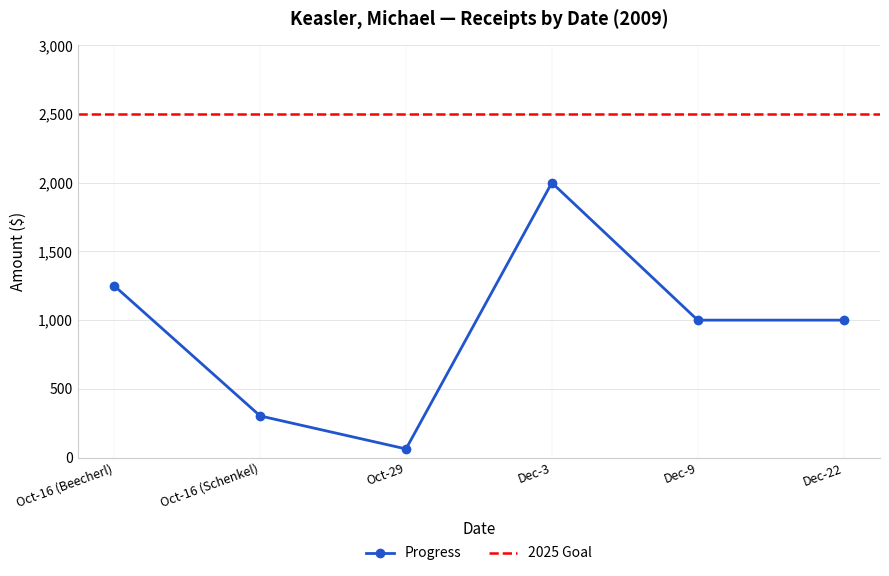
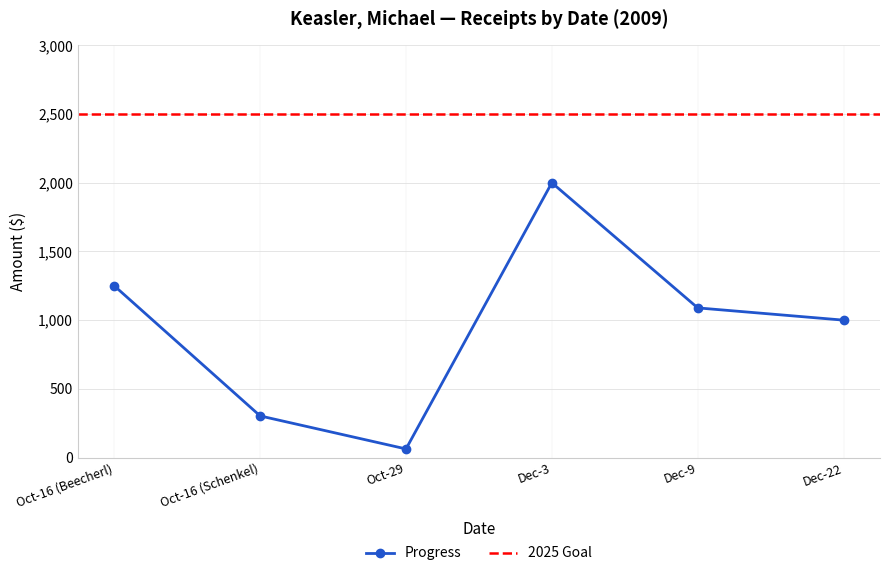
  {
    "Oct-16 (Beecherl)": "1,250",
    "Oct-16 (Schenkel)": "300",
    "Oct-29": "60",
    "Dec-3": "2,000",
-   "Dec-9": "1,000",
+   "Dec-9": "1,090",
    "Dec-22": "1,000"
  }
